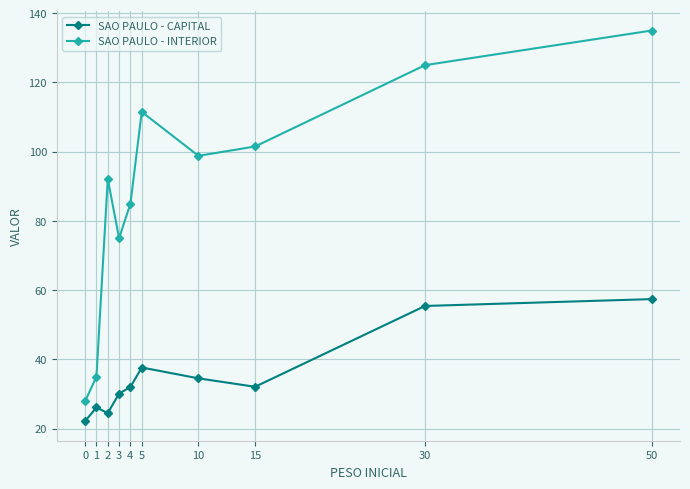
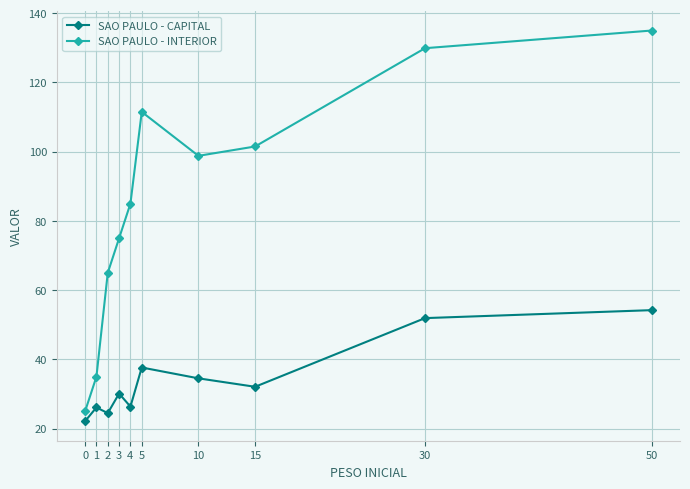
  {
    "SAO PAULO - CAPITAL": {
      "0": 22,
      "1": 26,
      "2": 24,
      "3": 30,
-     "4": 32,
+     "4": 26,
      "5": 38,
      "10": 35,
      "15": 32,
-     "30": 55,
-     "50": 57
+     "30": 52,
+     "50": 54
    },
    "SAO PAULO - INTERIOR": {
-     "0": 28,
+     "0": 25,
      "1": 35,
-     "2": 92,
+     "2": 65,
      "3": 75,
      "4": 85,
      "5": 112,
      "10": 99,
      "15": 102,
-     "30": 125,
+     "30": 130,
      "50": 135
    }
  }
